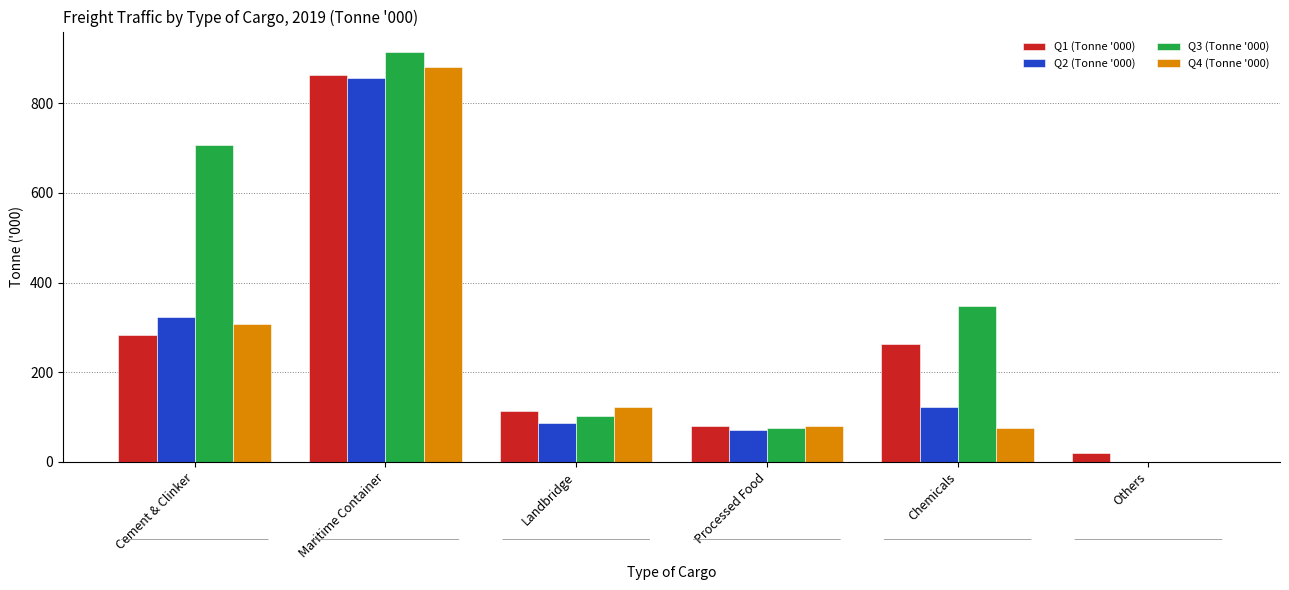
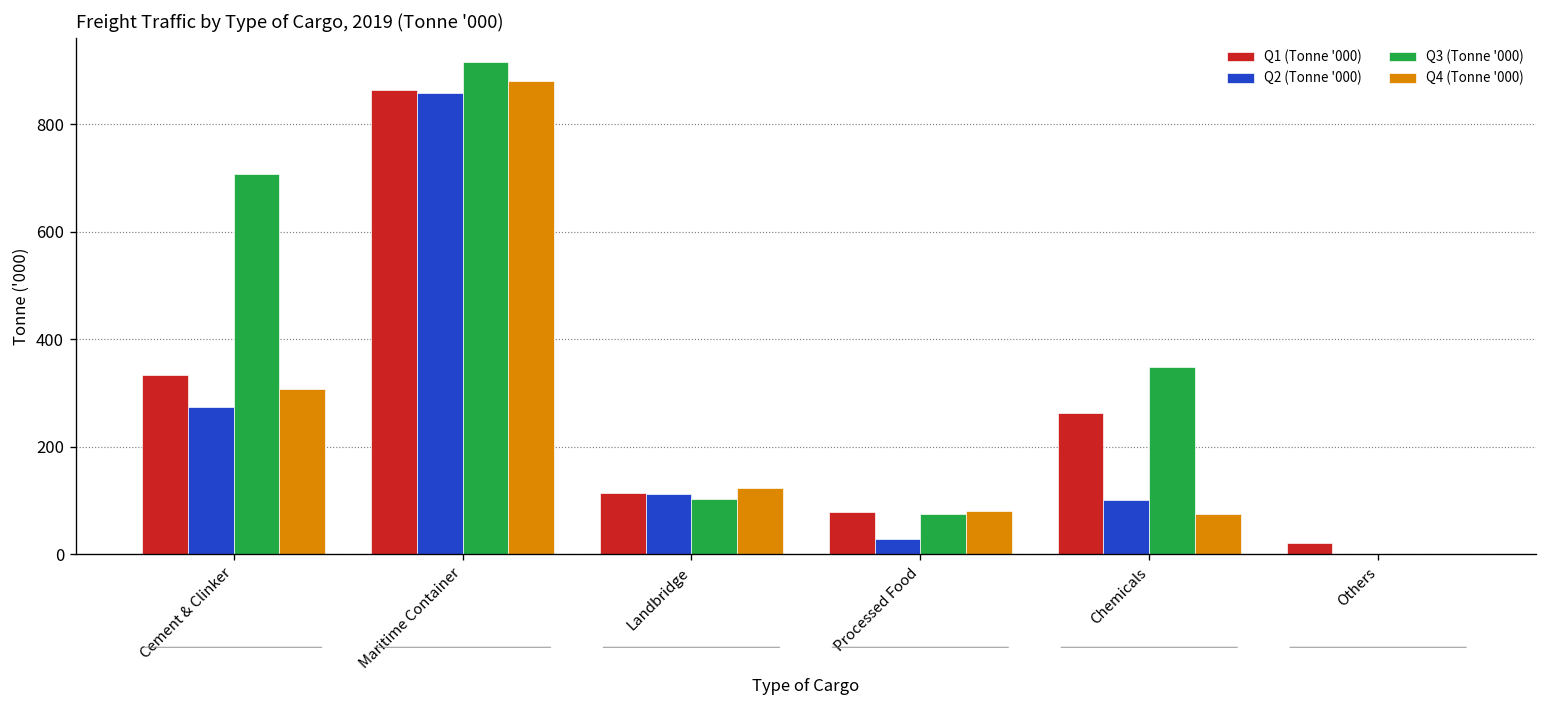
  {
    "Q1 (Tonne '000)": {
-     "Cement & Clinker": 280,
+     "Cement & Clinker": 330,
      "Maritime Container": 860,
      "Landbridge": 110,
      "Processed Food": 80,
      "Chemicals": 260,
      "Others": 20
    },
    "Q2 (Tonne '000)": {
-     "Cement & Clinker": 320,
+     "Cement & Clinker": 270,
      "Maritime Container": 860,
-     "Landbridge": 90,
-     "Processed Food": 70,
-     "Chemicals": 120,
+     "Landbridge": 110,
+     "Processed Food": 30,
+     "Chemicals": 100,
      "Others": 0
    },
    "Q3 (Tonne '000)": {
      "Cement & Clinker": 710,
      "Maritime Container": 910,
      "Landbridge": 100,
      "Processed Food": 70,
      "Chemicals": 350,
      "Others": 0
    },
    "Q4 (Tonne '000)": {
      "Cement & Clinker": 310,
      "Maritime Container": 880,
      "Landbridge": 120,
      "Processed Food": 80,
      "Chemicals": 70,
      "Others": 0
    }
  }
